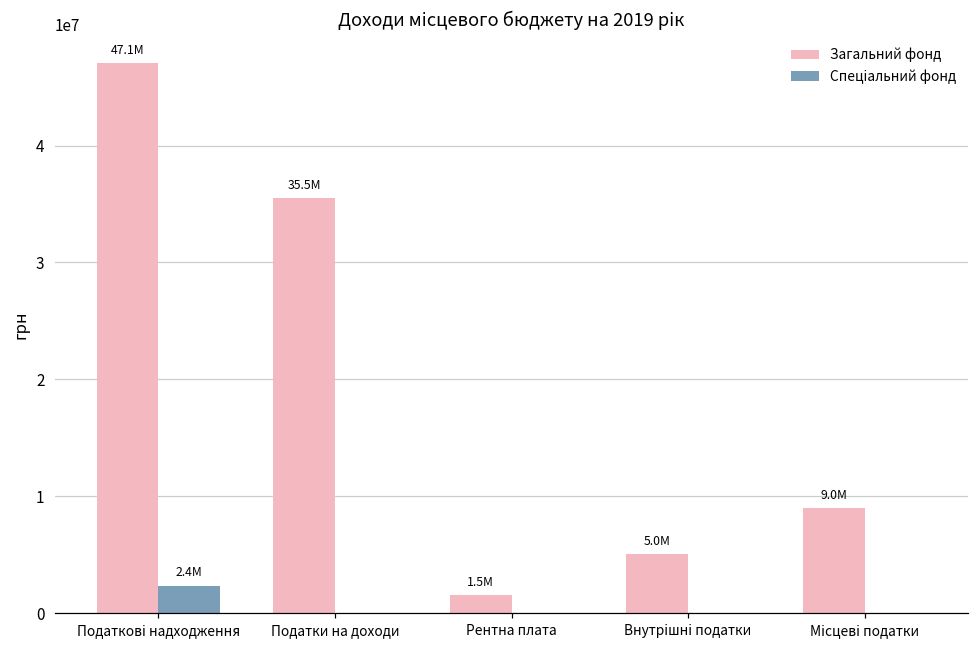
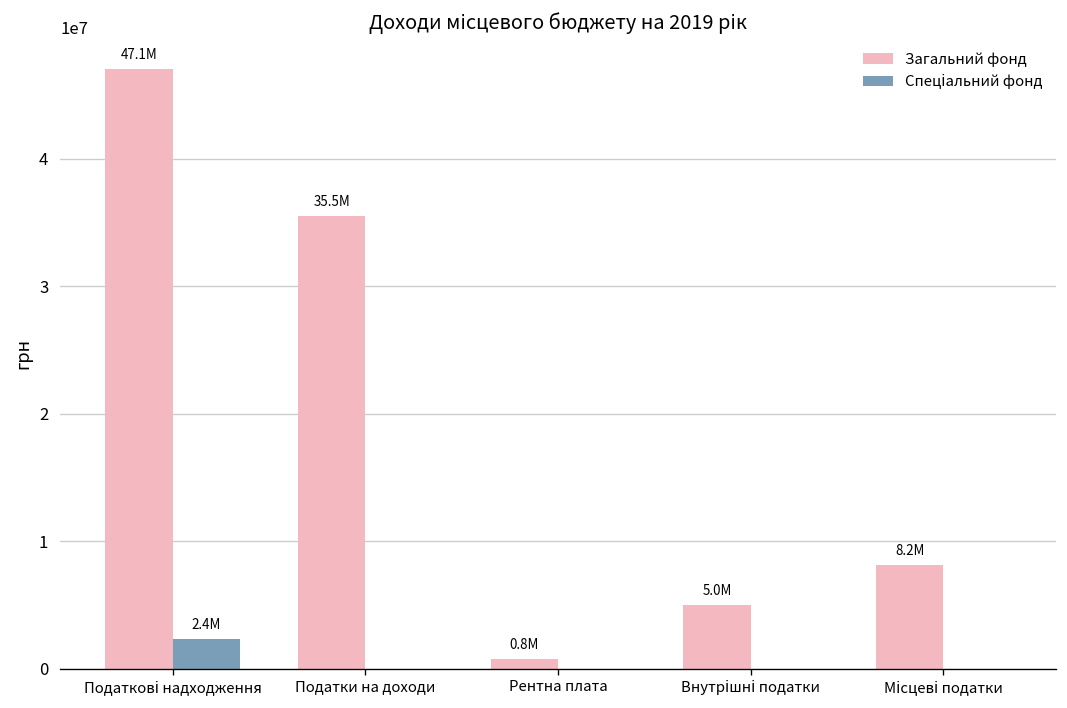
  {
    "Загальний фонд": {
      "Податкові надходження": "47.1M",
      "Податки на доходи": "35.5M",
-     "Рентна плата": "1.5M",
+     "Рентна плата": "0.8M",
      "Внутрішні податки": "5.0M",
-     "Місцеві податки": "9.0M"
+     "Місцеві податки": "8.2M"
    },
    "Спеціальний фонд": {
      "Податкові надходження": "2.4M"
    }
  }
